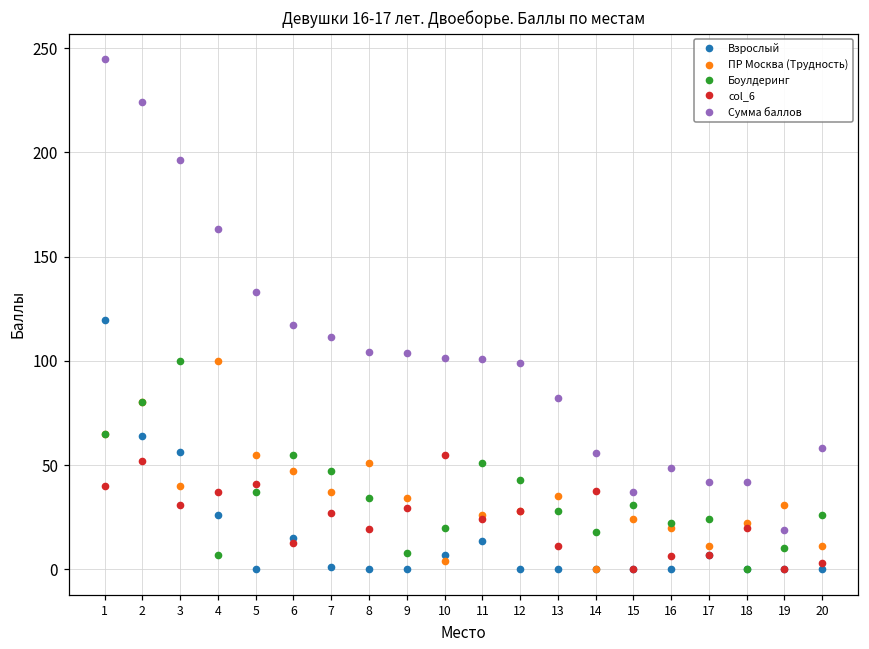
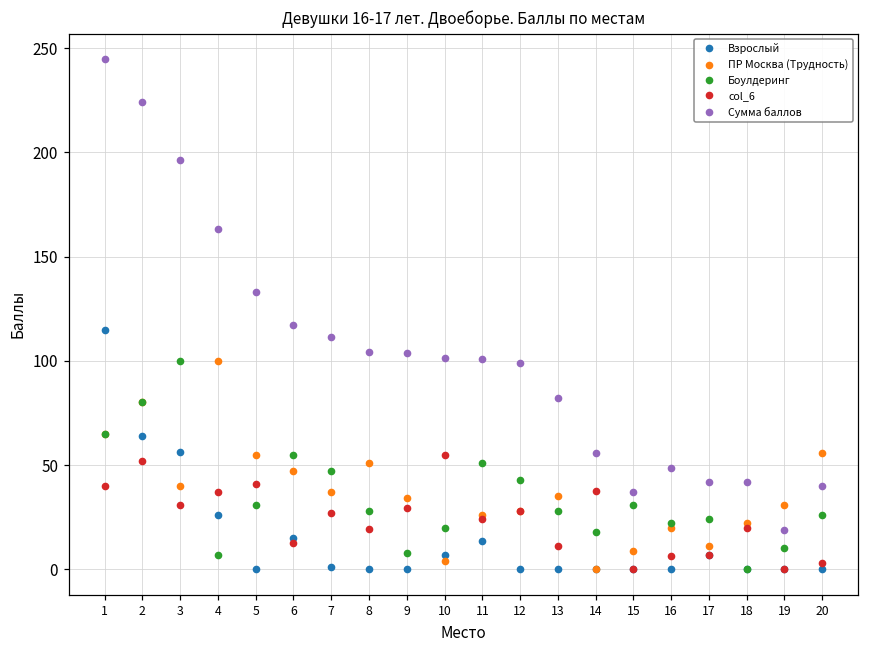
  {
    "Взрослый": {
-     "1": 120,
+     "1": 115,
      "2": 64,
      "3": 56,
      "4": 26,
      "5": 0,
      "6": 15,
      "7": 1,
      "8": 0,
      "9": 0,
      "10": 7,
      "11": 13,
      "12": 0,
      "13": 0,
      "16": 0,
      "20": 0
    },
    "ПР Москва (Трудность)": {
      "3": 40,
      "4": 100,
      "5": 55,
      "6": 47,
      "7": 37,
      "8": 51,
      "9": 34,
      "10": 4,
      "11": 26,
      "13": 35,
-     "15": 24,
+     "15": 9,
      "16": 20,
      "17": 11,
      "18": 22,
      "19": 31,
-     "20": 11
+     "20": 56
    },
    "Боулдеринг": {
      "3": 100,
      "4": 7,
-     "5": 37,
+     "5": 31,
      "6": 55,
      "7": 47,
-     "8": 34,
+     "8": 28,
      "9": 8,
      "10": 20,
      "11": 51,
      "12": 43,
      "13": 28,
      "14": 18,
      "15": 31,
      "16": 22,
      "17": 24,
      "19": 10,
      "20": 26
    },
    "col_6": {
      "1": 40,
      "2": 52,
      "3": 31,
      "4": 37,
      "5": 41,
      "6": 13,
      "7": 27,
      "8": 19,
      "9": 30,
      "10": 55,
      "11": 24,
      "13": 11,
      "14": 38,
      "16": 6,
      "18": 20,
      "20": 3
    },
    "Сумма баллов": {
      "1": 245,
      "2": 224,
      "3": 196,
      "4": 163,
      "5": 133,
      "6": 117,
      "7": 111,
      "8": 104,
      "9": 104,
      "10": 102,
      "11": 101,
      "12": 99,
      "13": 82,
      "14": 56,
      "15": 37,
      "16": 48,
      "17": 42,
      "18": 42,
      "19": 19,
-     "20": 58
+     "20": 40
    }
  }
